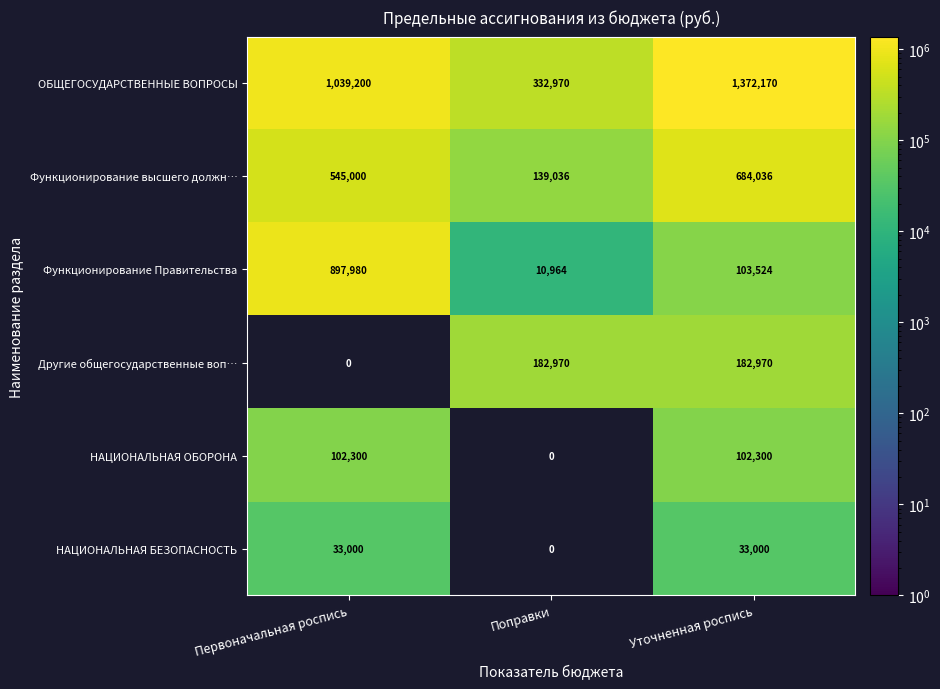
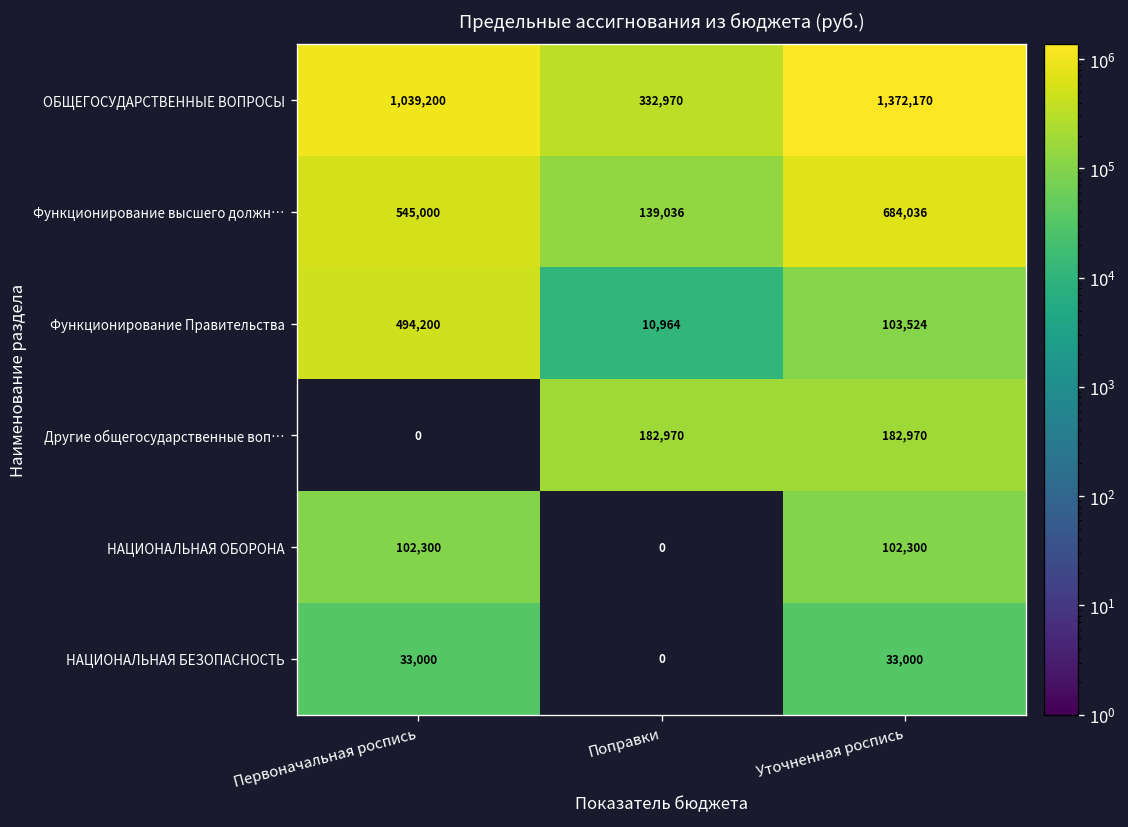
  {
    "ОБЩЕГОСУДАРСТВЕННЫЕ ВОПРОСЫ": {
      "Первоначальная роспись": "1,039,200",
      "Поправки": "332,970",
      "Уточненная роспись": "1,372,170"
    },
    "Функционирование высшего должн…": {
      "Первоначальная роспись": "545,000",
      "Поправки": "139,036",
      "Уточненная роспись": "684,036"
    },
    "Функционирование Правительства": {
-     "Первоначальная роспись": "897,980",
+     "Первоначальная роспись": "494,200",
      "Поправки": "10,964",
      "Уточненная роспись": "103,524"
    },
    "Другие общегосударственные воп…": {
      "Поправки": "182,970",
      "Уточненная роспись": "182,970"
    },
    "НАЦИОНАЛЬНАЯ ОБОРОНА": {
      "Первоначальная роспись": "102,300",
      "Уточненная роспись": "102,300"
    },
    "НАЦИОНАЛЬНАЯ БЕЗОПАСНОСТЬ": {
      "Первоначальная роспись": "33,000",
      "Уточненная роспись": "33,000"
    }
  }
